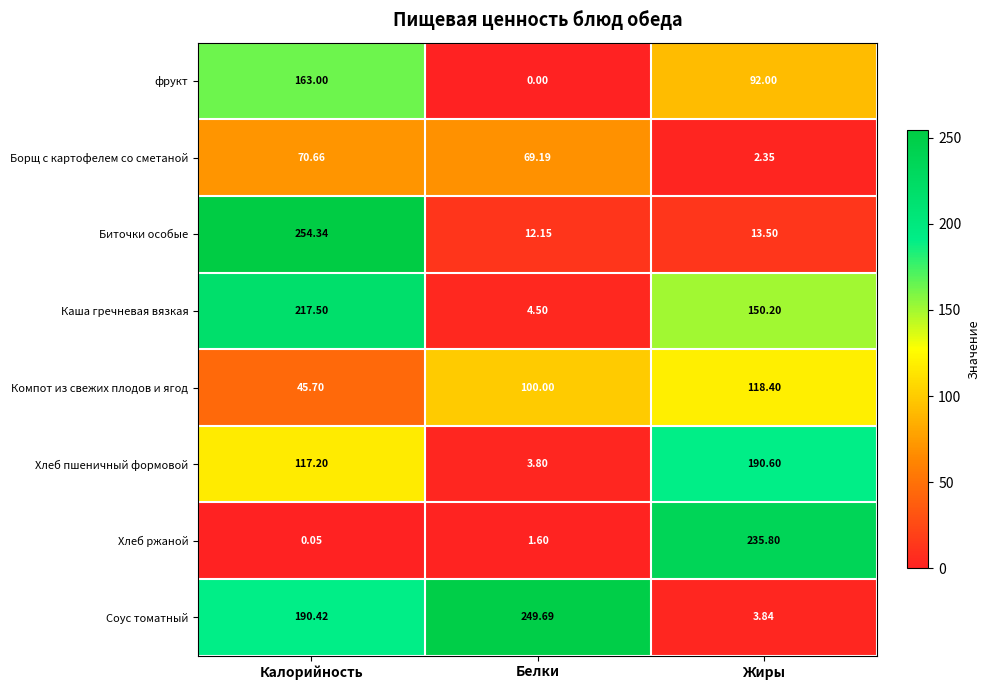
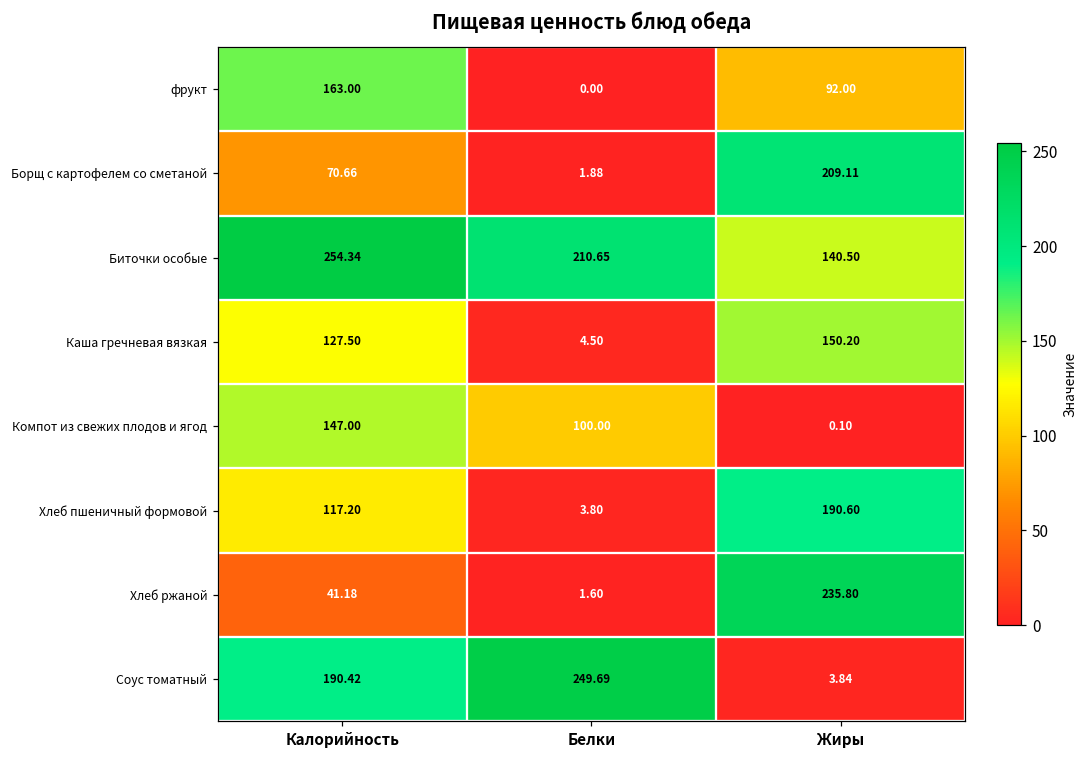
  {
    "фрукт": {
      "Калорийность": 163.00,
      "Белки": 0.00,
      "Жиры": 92.00
    },
    "Борщ с картофелем со сметаной": {
      "Калорийность": 70.66,
-     "Белки": 69.19,
-     "Жиры": 2.35
+     "Белки": 1.88,
+     "Жиры": 209.11
    },
    "Биточки особые": {
      "Калорийность": 254.34,
-     "Белки": 12.15,
-     "Жиры": 13.50
+     "Белки": 210.65,
+     "Жиры": 140.50
    },
    "Каша гречневая вязкая": {
-     "Калорийность": 217.50,
+     "Калорийность": 127.50,
      "Белки": 4.50,
      "Жиры": 150.20
    },
    "Компот из свежих плодов и ягод": {
-     "Калорийность": 45.70,
+     "Калорийность": 147.00,
      "Белки": 100.00,
-     "Жиры": 118.40
+     "Жиры": 0.10
    },
    "Хлеб пшеничный формовой": {
      "Калорийность": 117.20,
      "Белки": 3.80,
      "Жиры": 190.60
    },
    "Хлеб ржаной": {
-     "Калорийность": 0.05,
+     "Калорийность": 41.18,
      "Белки": 1.60,
      "Жиры": 235.80
    },
    "Соус томатный": {
      "Калорийность": 190.42,
      "Белки": 249.69,
      "Жиры": 3.84
    }
  }
